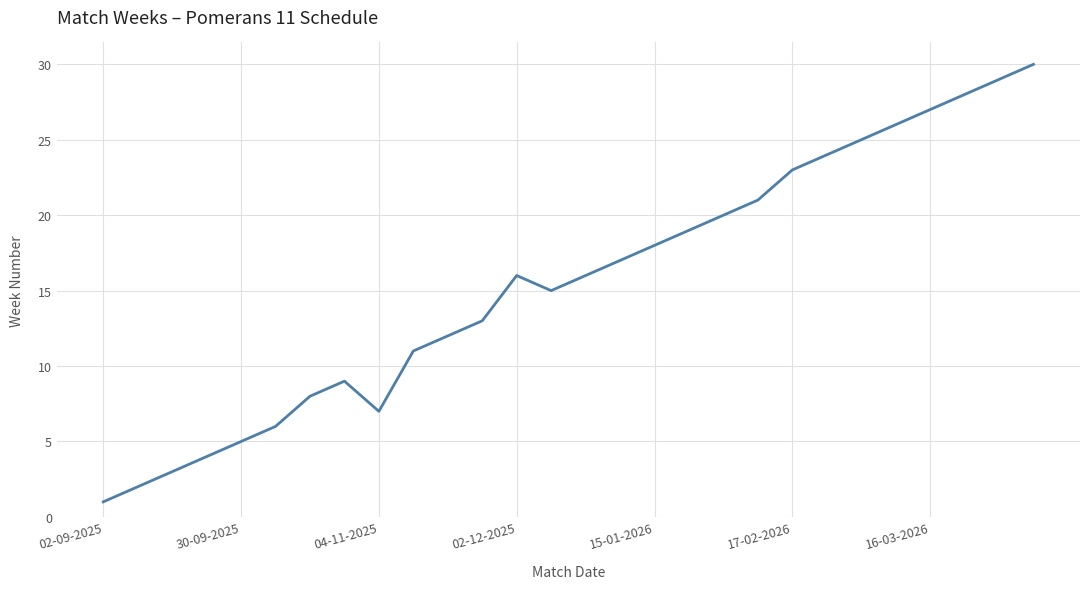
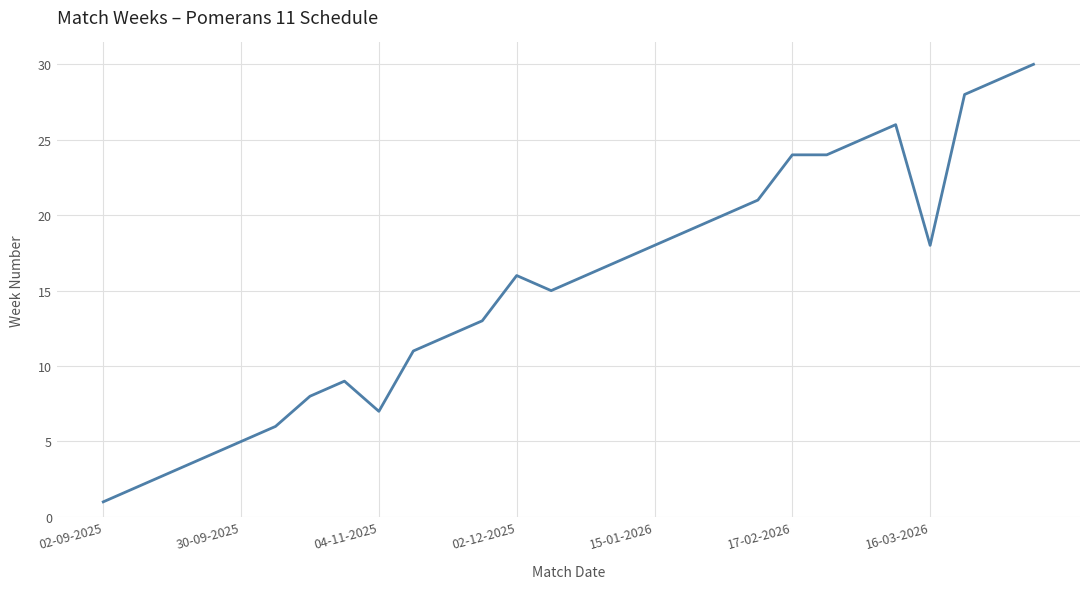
  {
    "02-09-2025": 1,
    "30-09-2025": 5,
    "04-11-2025": 7,
    "02-12-2025": 16,
    "15-01-2026": 18,
-   "17-02-2026": 23,
-   "16-03-2026": 27
+   "17-02-2026": 24,
+   "16-03-2026": 18
  }
